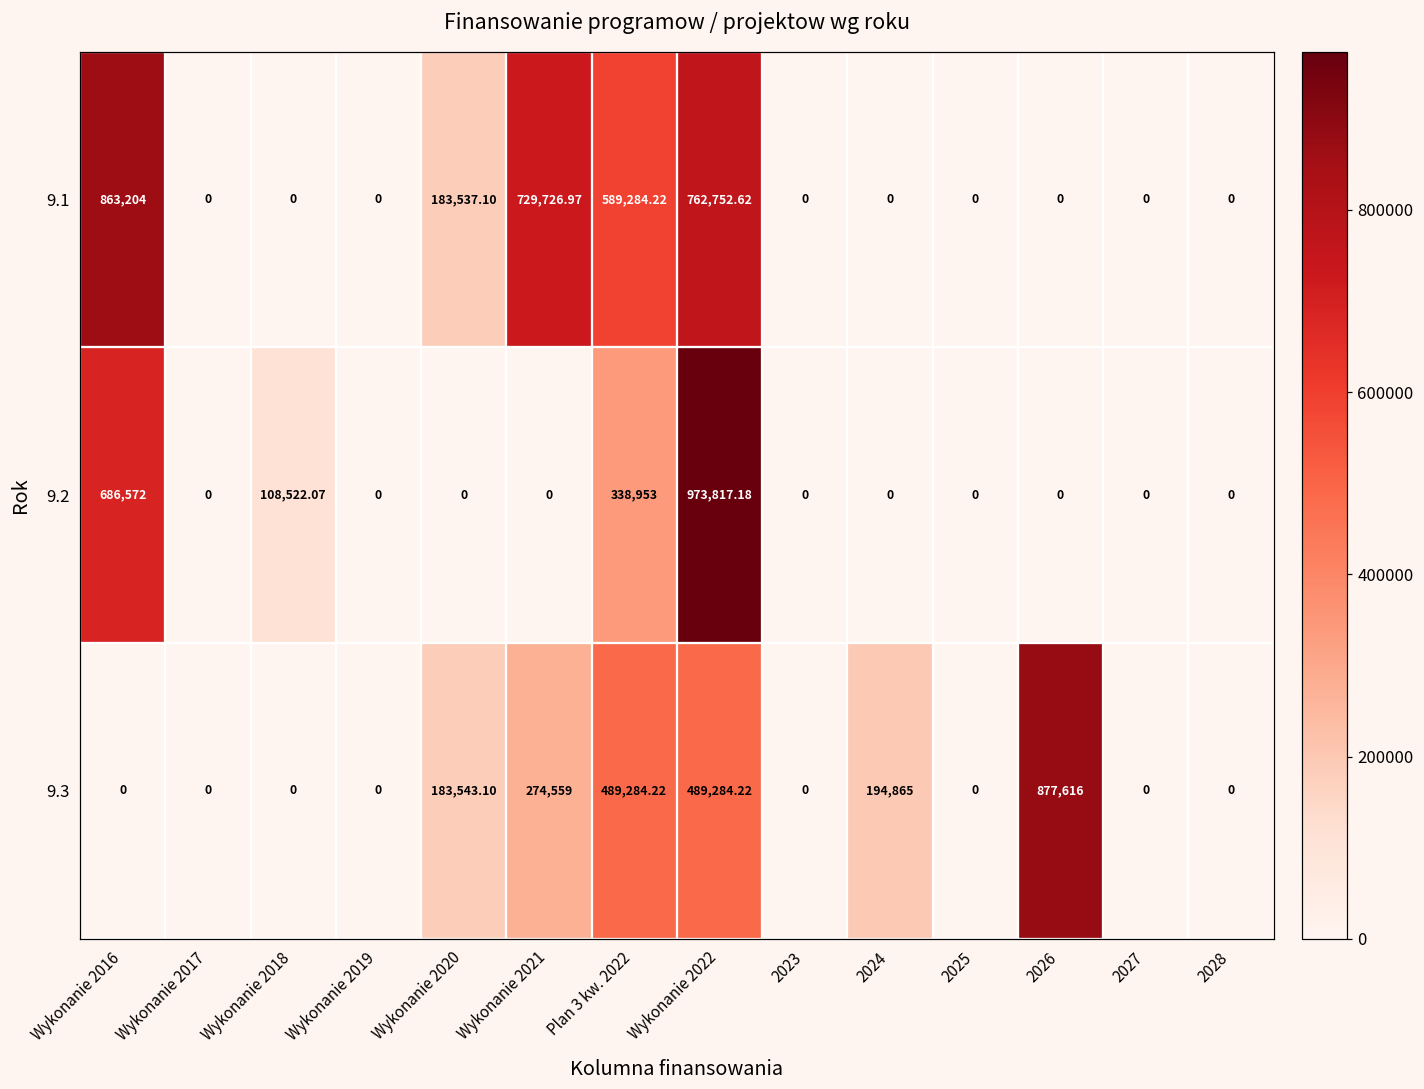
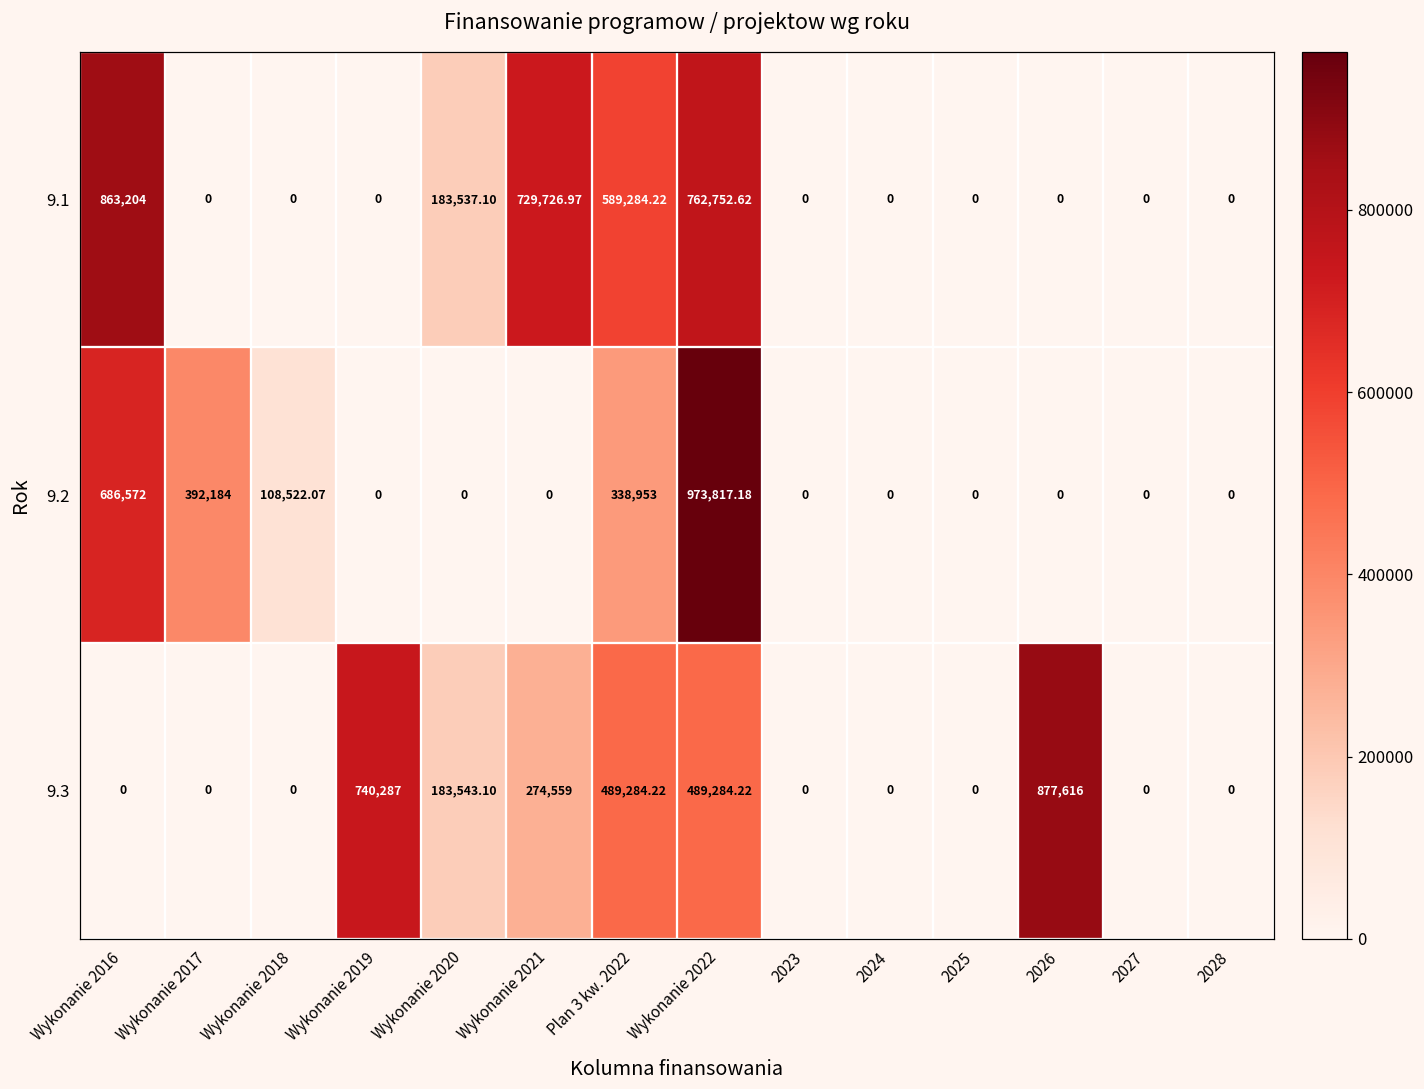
  {
    "9.1": {
      "Wykonanie 2016": "863,204",
      "Wykonanie 2017": "0",
      "Wykonanie 2018": "0",
      "Wykonanie 2019": "0",
      "Wykonanie 2020": "183,537.10",
      "Wykonanie 2021": "729,726.97",
      "Plan 3 kw. 2022": "589,284.22",
      "Wykonanie 2022": "762,752.62",
      "2023": "0",
      "2024": "0",
      "2025": "0",
      "2026": "0",
      "2027": "0",
      "2028": "0"
    },
    "9.2": {
      "Wykonanie 2016": "686,572",
-     "Wykonanie 2017": "0",
+     "Wykonanie 2017": "392,184",
      "Wykonanie 2018": "108,522.07",
      "Wykonanie 2019": "0",
      "Wykonanie 2020": "0",
      "Wykonanie 2021": "0",
      "Plan 3 kw. 2022": "338,953",
      "Wykonanie 2022": "973,817.18",
      "2023": "0",
      "2024": "0",
      "2025": "0",
      "2026": "0",
      "2027": "0",
      "2028": "0"
    },
    "9.3": {
      "Wykonanie 2016": "0",
      "Wykonanie 2017": "0",
      "Wykonanie 2018": "0",
-     "Wykonanie 2019": "0",
+     "Wykonanie 2019": "740,287",
      "Wykonanie 2020": "183,543.10",
      "Wykonanie 2021": "274,559",
      "Plan 3 kw. 2022": "489,284.22",
      "Wykonanie 2022": "489,284.22",
      "2023": "0",
-     "2024": "194,865",
+     "2024": "0",
      "2025": "0",
      "2026": "877,616",
      "2027": "0",
      "2028": "0"
    }
  }
